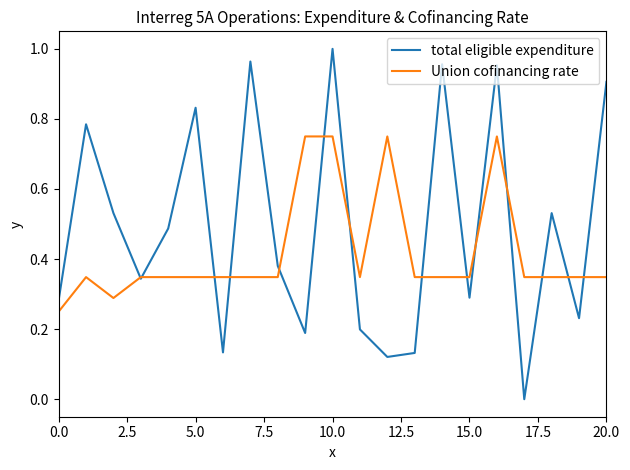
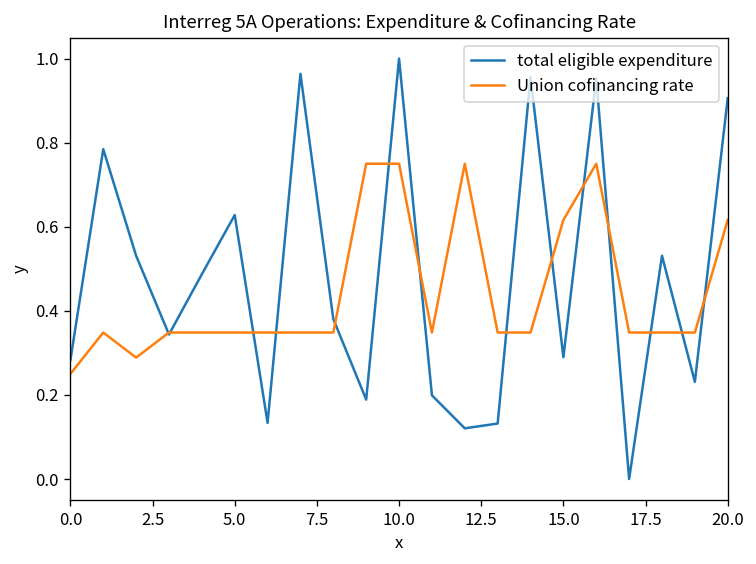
  {
    "total eligible expenditure": {
      "0.0": 0.28,
-     "5.0": 0.83,
+     "5.0": 0.63,
      "10.0": 1.00,
      "15.0": 0.29,
      "20.0": 0.91
    },
    "Union cofinancing rate": {
      "0.0": 0.25,
      "5.0": 0.35,
      "10.0": 0.75,
-     "15.0": 0.35,
-     "20.0": 0.35
+     "15.0": 0.62,
+     "20.0": 0.62
    }
  }
